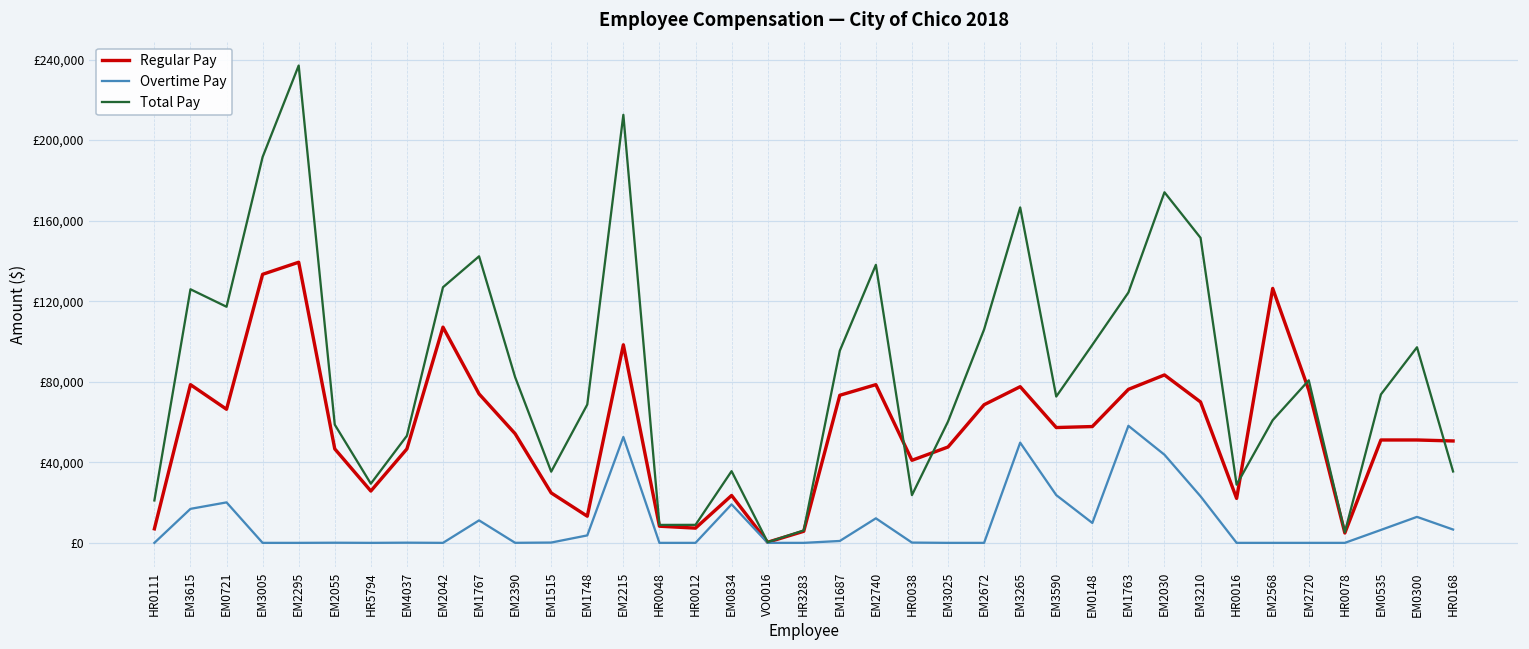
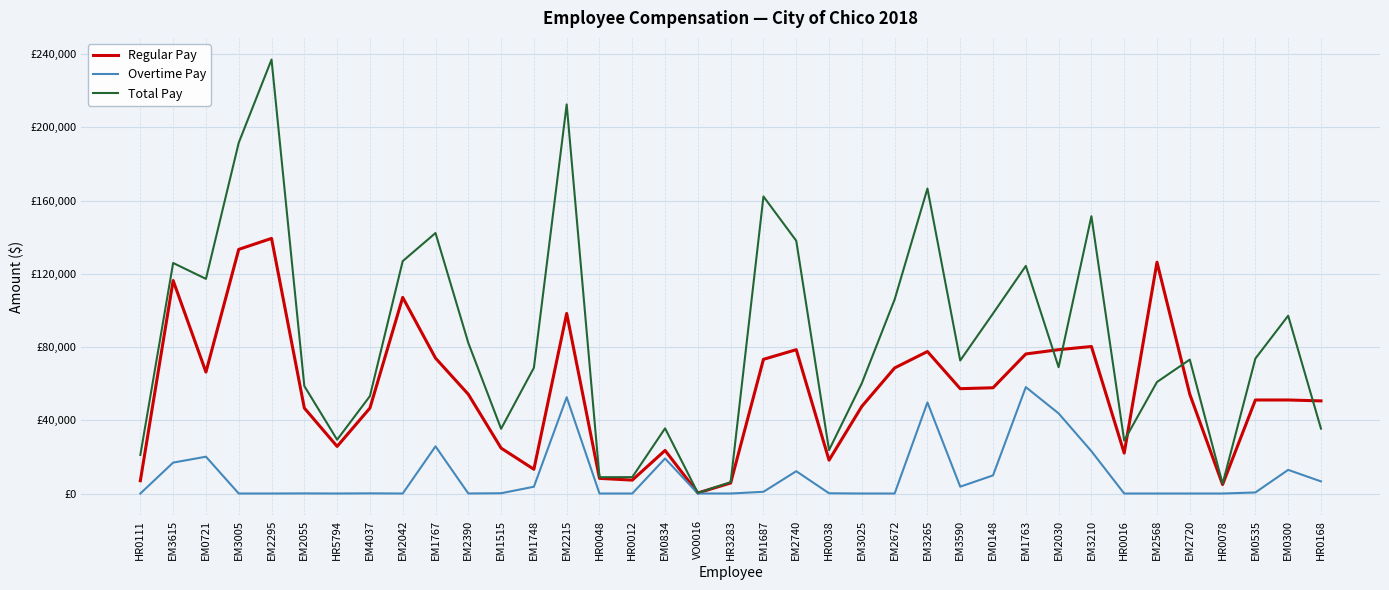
  {
    "Regular Pay": {
      "HR0111": "£7,000",
-     "EM3615": "£79,000",
+     "EM3615": "£116,000",
      "EM0721": "£66,000",
      "EM3005": "£133,000",
      "EM2295": "£139,000",
      "EM2055": "£47,000",
      "HR5794": "£26,000",
      "EM4037": "£47,000",
      "EM2042": "£107,000",
      "EM1767": "£74,000",
      "EM2390": "£54,000",
      "EM1515": "£25,000",
      "EM1748": "£13,000",
      "EM2215": "£98,000",
      "HR0012": "£7,000",
      "EM0834": "£24,000",
      "EM1687": "£73,000",
      "EM2740": "£79,000",
-     "HR0038": "£41,000",
+     "HR0038": "£18,000",
      "EM3025": "£48,000",
      "EM2672": "£69,000",
      "EM3265": "£78,000",
      "EM3590": "£57,000",
      "EM0148": "£58,000",
      "EM1763": "£76,000",
-     "EM2030": "£83,000",
-     "EM3210": "£70,000",
+     "EM2030": "£79,000",
+     "EM3210": "£80,000",
      "HR0016": "£22,000",
      "EM2568": "£126,000",
-     "EM2720": "£76,000",
+     "EM2720": "£54,000",
      "EM0535": "£51,000",
      "EM0300": "£51,000",
      "HR0168": "£51,000"
    },
    "Overtime Pay": {
      "HR0111": "£0",
      "EM3615": "£17,000",
      "EM0721": "£20,000",
      "EM3005": "£0",
      "EM2295": "£0",
      "EM2055": "£0",
      "HR5794": "£0",
      "EM4037": "£0",
      "EM2042": "£0",
-     "EM1767": "£11,000",
+     "EM1767": "£26,000",
      "EM2390": "£0",
      "EM1515": "£0",
      "EM1748": "£4,000",
      "EM2215": "£53,000",
      "HR0048": "£0",
      "HR0012": "£0",
      "EM0834": "£19,000",
      "HR3283": "£0",
      "EM1687": "£1,000",
      "EM2740": "£12,000",
      "HR0038": "£0",
      "EM3025": "£0",
      "EM2672": "£0",
      "EM3265": "£50,000",
-     "EM3590": "£24,000",
+     "EM3590": "£4,000",
      "EM0148": "£10,000",
      "EM1763": "£58,000",
      "EM2030": "£44,000",
      "EM3210": "£23,000",
      "HR0016": "£0",
      "EM2568": "£0",
      "EM2720": "£0",
      "HR0078": "£0",
-     "EM0535": "£6,000",
+     "EM0535": "£1,000",
      "EM0300": "£13,000",
      "HR0168": "£7,000"
    },
    "Total Pay": {
      "HR0111": "£21,000",
      "EM3615": "£126,000",
      "EM0721": "£117,000",
      "EM3005": "£192,000",
      "EM2295": "£237,000",
      "EM2055": "£59,000",
      "HR5794": "£29,000",
      "EM4037": "£53,000",
      "EM2042": "£127,000",
      "EM1767": "£142,000",
      "EM2390": "£82,000",
      "EM1515": "£35,000",
      "EM1748": "£69,000",
      "EM2215": "£213,000",
      "HR0012": "£9,000",
      "EM0834": "£36,000",
-     "EM1687": "£95,000",
+     "EM1687": "£162,000",
      "EM2740": "£138,000",
      "HR0038": "£24,000",
      "EM3025": "£60,000",
      "EM2672": "£106,000",
      "EM3265": "£167,000",
      "EM3590": "£73,000",
      "EM0148": "£98,000",
      "EM1763": "£124,000",
-     "EM2030": "£174,000",
+     "EM2030": "£69,000",
      "EM3210": "£151,000",
      "HR0016": "£29,000",
      "EM2568": "£61,000",
-     "EM2720": "£81,000",
+     "EM2720": "£73,000",
      "EM0535": "£74,000",
      "EM0300": "£97,000",
      "HR0168": "£35,000"
    }
  }
